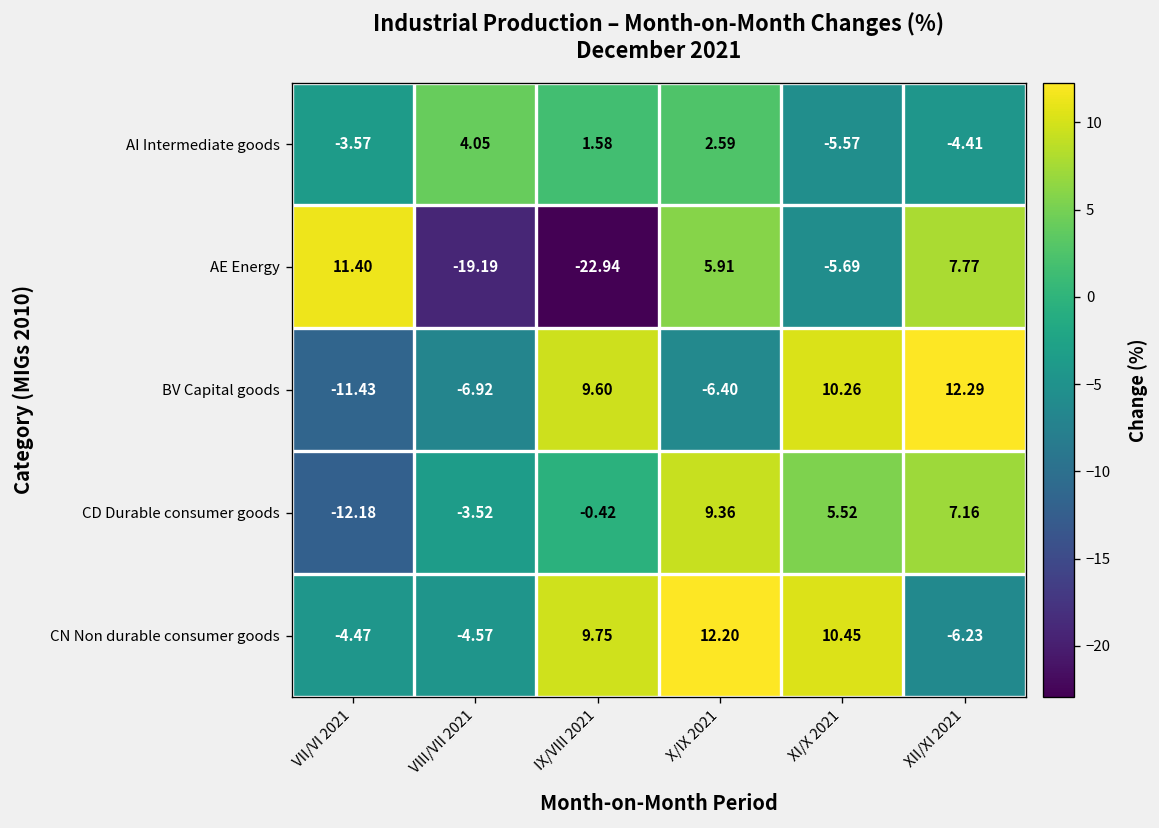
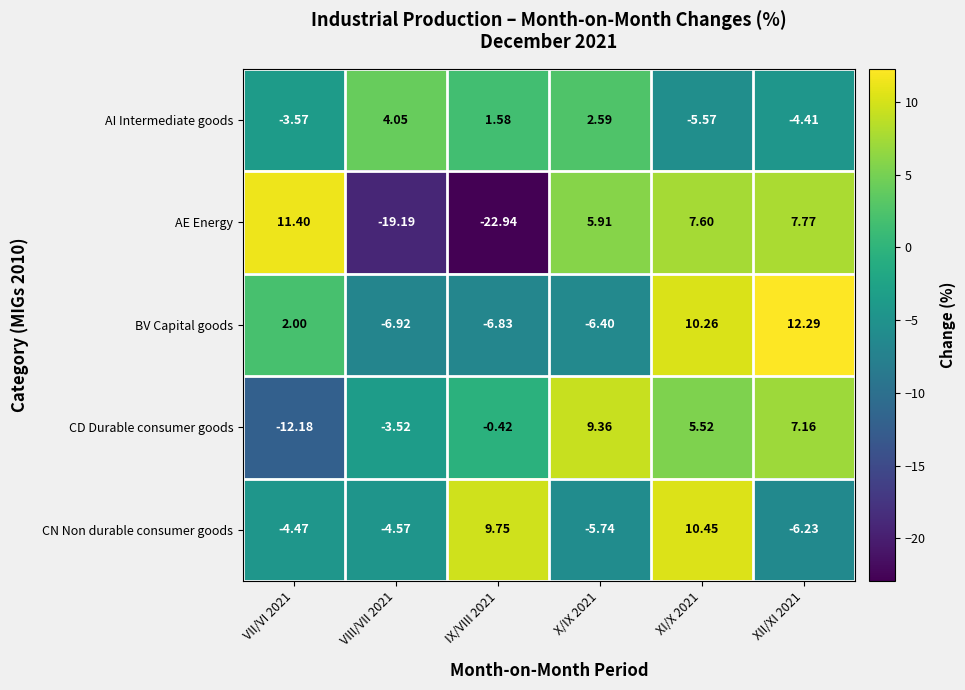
  {
    "AI Intermediate goods": {
      "VII/VI 2021": -3.57,
      "VIII/VII 2021": 4.05,
      "IX/VIII 2021": 1.58,
      "X/IX 2021": 2.59,
      "XI/X 2021": -5.57,
      "XII/XI 2021": -4.41
    },
    "AE Energy": {
      "VII/VI 2021": 11.40,
      "VIII/VII 2021": -19.19,
      "IX/VIII 2021": -22.94,
      "X/IX 2021": 5.91,
-     "XI/X 2021": -5.69,
+     "XI/X 2021": 7.60,
      "XII/XI 2021": 7.77
    },
    "BV Capital goods": {
-     "VII/VI 2021": -11.43,
+     "VII/VI 2021": 2.00,
      "VIII/VII 2021": -6.92,
-     "IX/VIII 2021": 9.60,
+     "IX/VIII 2021": -6.83,
      "X/IX 2021": -6.40,
      "XI/X 2021": 10.26,
      "XII/XI 2021": 12.29
    },
    "CD Durable consumer goods": {
      "VII/VI 2021": -12.18,
      "VIII/VII 2021": -3.52,
      "IX/VIII 2021": -0.42,
      "X/IX 2021": 9.36,
      "XI/X 2021": 5.52,
      "XII/XI 2021": 7.16
    },
    "CN Non durable consumer goods": {
      "VII/VI 2021": -4.47,
      "VIII/VII 2021": -4.57,
      "IX/VIII 2021": 9.75,
-     "X/IX 2021": 12.20,
+     "X/IX 2021": -5.74,
      "XI/X 2021": 10.45,
      "XII/XI 2021": -6.23
    }
  }
